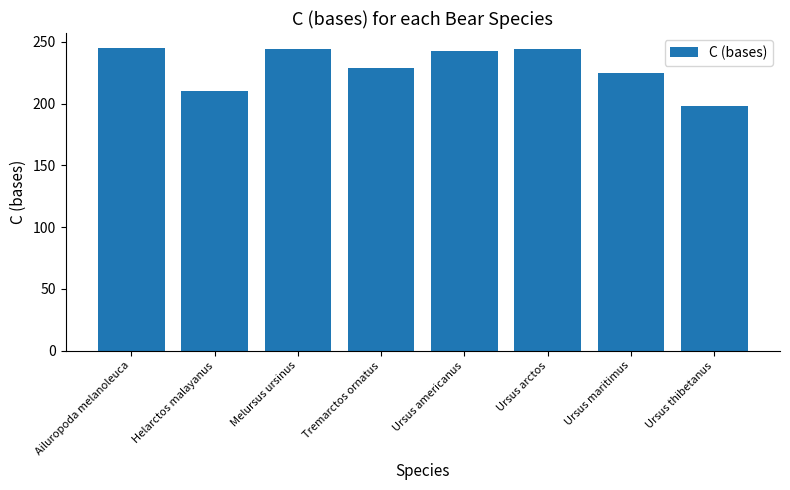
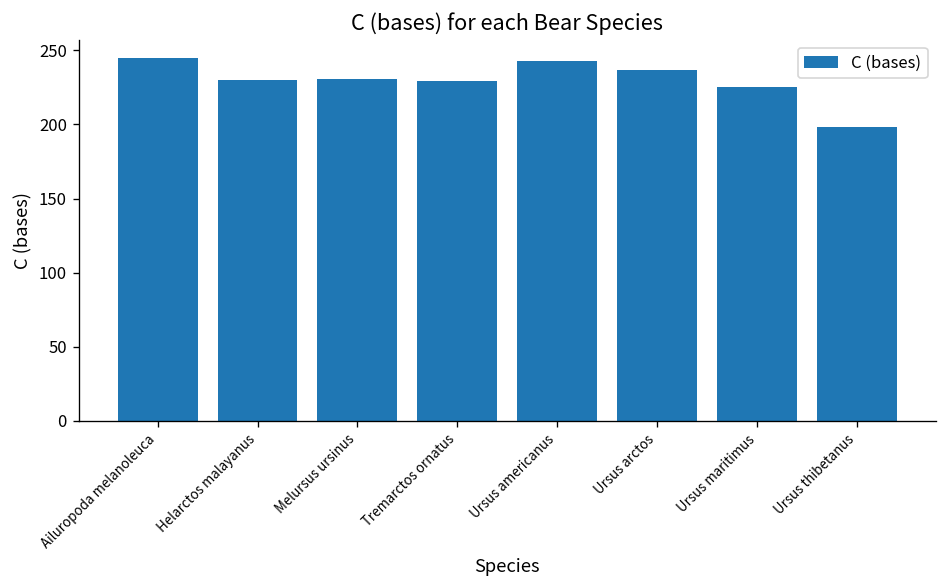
  {
    "Ailuropoda melanoleuca": 245,
-   "Helarctos malayanus": 210,
-   "Melursus ursinus": 244,
+   "Helarctos malayanus": 230,
+   "Melursus ursinus": 231,
    "Tremarctos ornatus": 229,
    "Ursus americanus": 243,
-   "Ursus arctos": 244,
+   "Ursus arctos": 237,
    "Ursus maritimus": 225,
    "Ursus thibetanus": 198
  }
